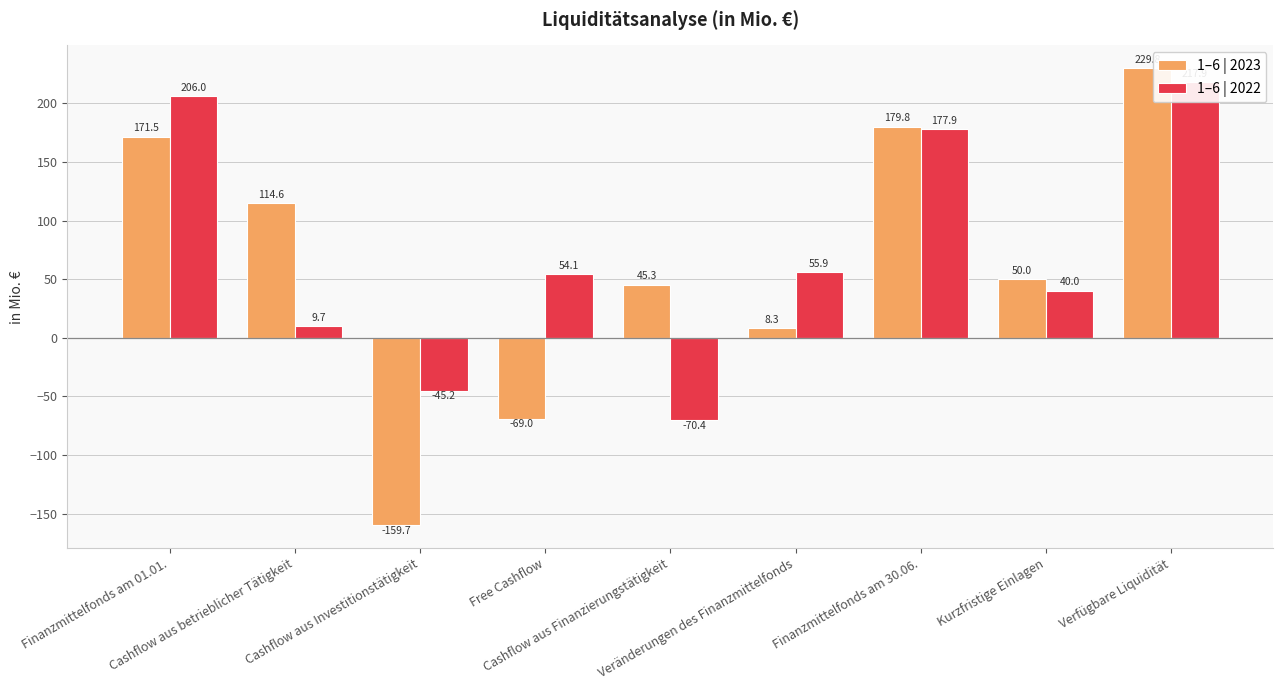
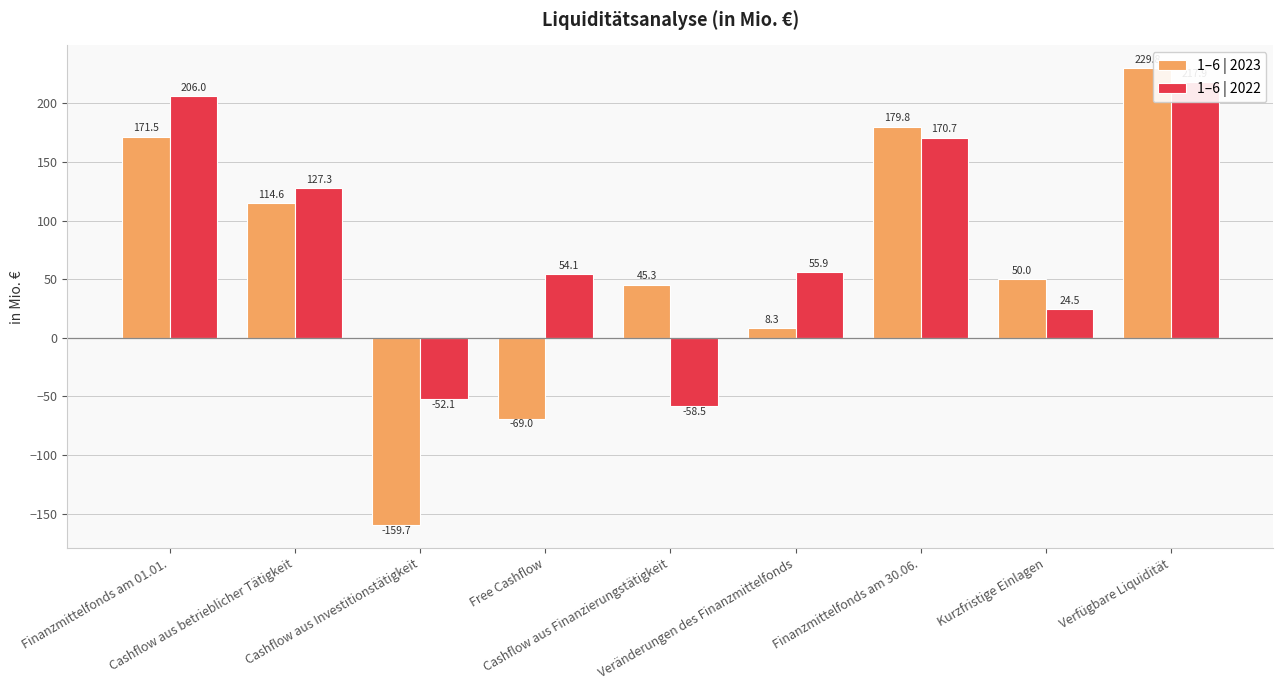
  {
    "1–6 | 2023": {
      "Finanzmittelfonds am 01.01.": 171.5,
      "Cashflow aus betrieblicher Tätigkeit": 114.6,
      "Cashflow aus Investitionstätigkeit": -159.7,
      "Free Cashflow": -69.0,
      "Cashflow aus Finanzierungstätigkeit": 45.3,
      "Veränderungen des Finanzmittelfonds": 8.3,
      "Finanzmittelfonds am 30.06.": 179.8,
      "Kurzfristige Einlagen": 50.0
    },
    "1–6 | 2022": {
      "Finanzmittelfonds am 01.01.": 206.0,
-     "Cashflow aus betrieblicher Tätigkeit": 9.7,
-     "Cashflow aus Investitionstätigkeit": -45.2,
+     "Cashflow aus betrieblicher Tätigkeit": 127.3,
+     "Cashflow aus Investitionstätigkeit": -52.1,
      "Free Cashflow": 54.1,
-     "Cashflow aus Finanzierungstätigkeit": -70.4,
+     "Cashflow aus Finanzierungstätigkeit": -58.5,
      "Veränderungen des Finanzmittelfonds": 55.9,
-     "Finanzmittelfonds am 30.06.": 177.9,
-     "Kurzfristige Einlagen": 40.0
+     "Finanzmittelfonds am 30.06.": 170.7,
+     "Kurzfristige Einlagen": 24.5
    }
  }
